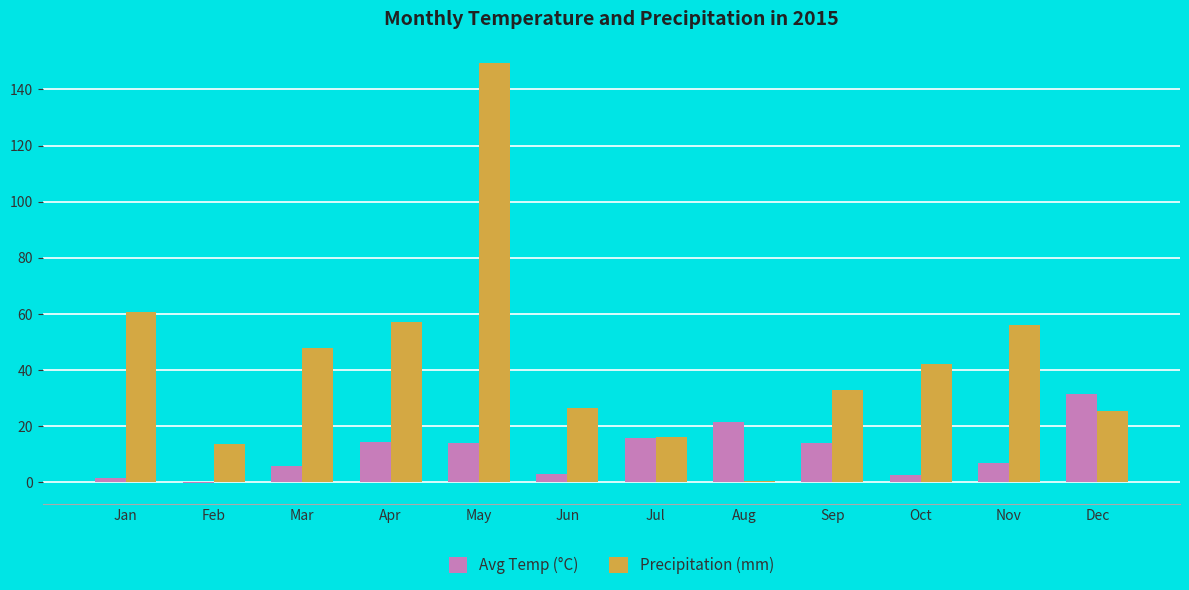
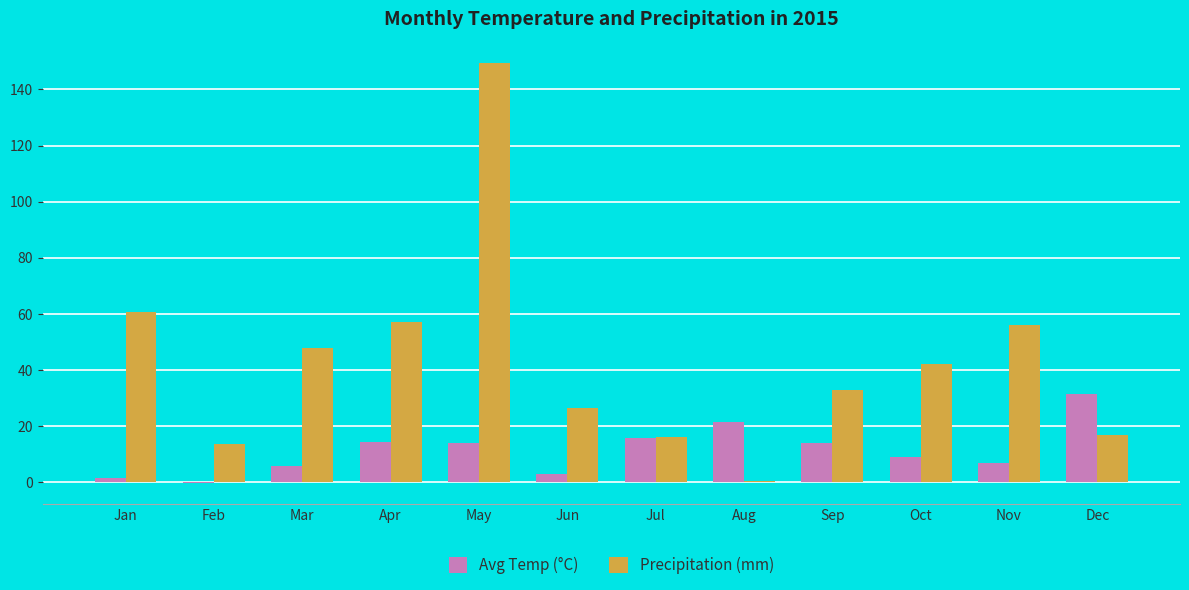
  {
    "Avg Temp (°C)": {
      "Jan": 2,
      "Mar": 6,
      "Apr": 14,
      "May": 14,
      "Jun": 3,
      "Jul": 16,
      "Aug": 22,
      "Sep": 14,
-     "Oct": 3,
+     "Oct": 9,
      "Nov": 7,
      "Dec": 31
    },
    "Precipitation (mm)": {
      "Jan": 61,
      "Feb": 14,
      "Mar": 48,
      "Apr": 57,
      "May": 150,
      "Jun": 27,
      "Jul": 16,
      "Sep": 33,
      "Oct": 42,
      "Nov": 56,
-     "Dec": 25
+     "Dec": 17
    }
  }
